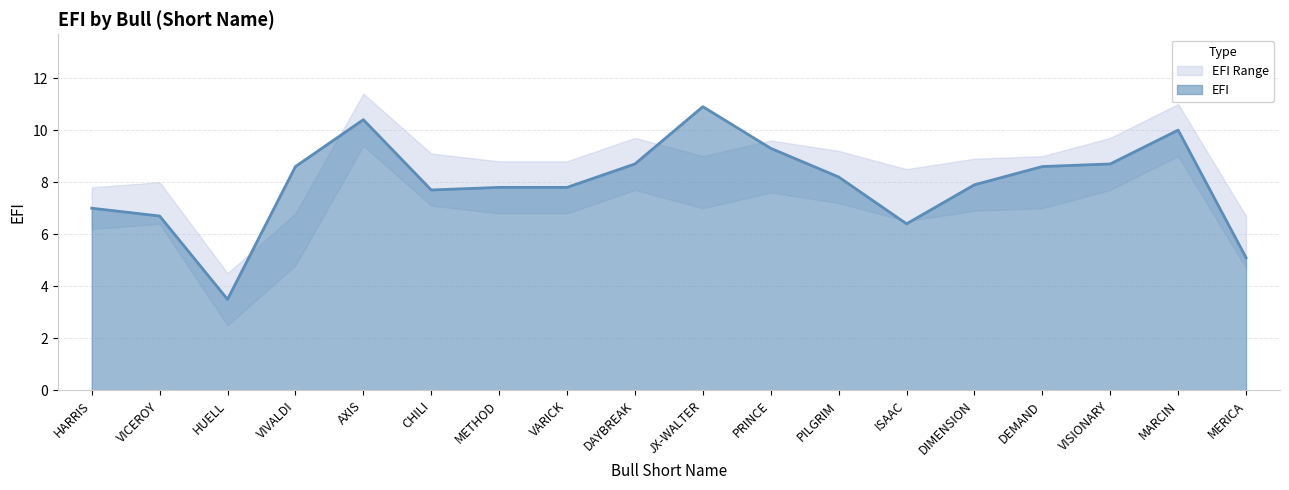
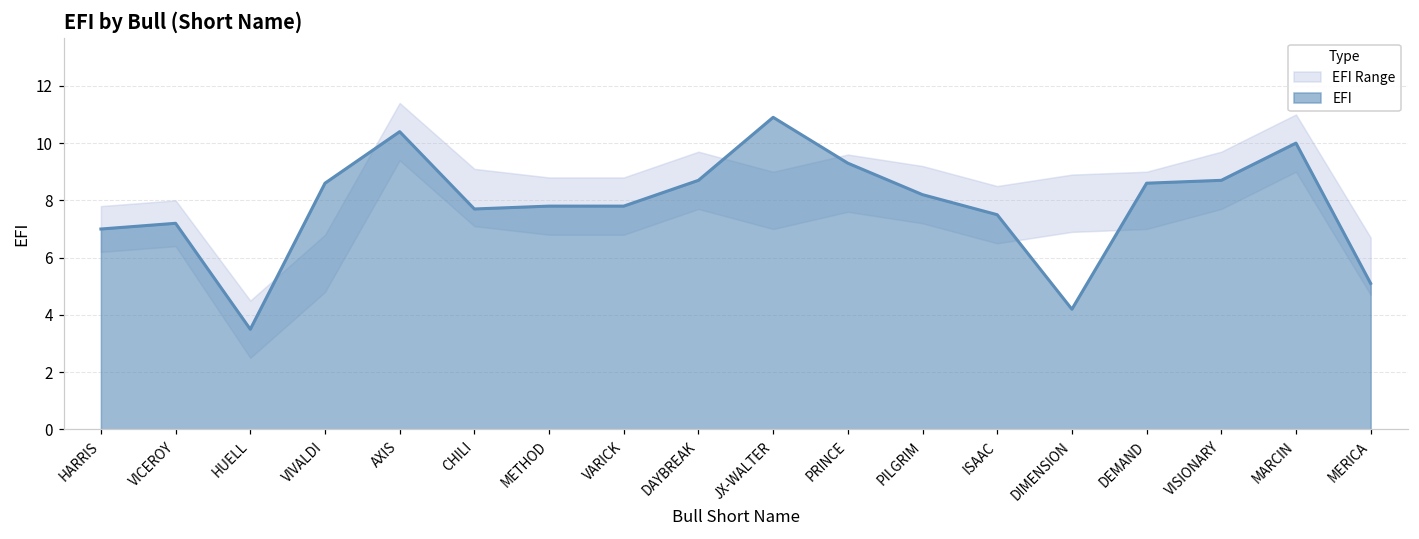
  {
    "EFI": {
      "HARRIS": 7.0,
-     "VICEROY": 6.7,
+     "VICEROY": 7.2,
      "HUELL": 3.5,
      "VIVALDI": 8.6,
      "AXIS": 10.4,
      "CHILI": 7.7,
      "METHOD": 7.8,
      "VARICK": 7.8,
      "DAYBREAK": 8.7,
      "JX-WALTER": 10.9,
      "PRINCE": 9.3,
      "PILGRIM": 8.2,
-     "ISAAC": 6.4,
-     "DIMENSION": 7.9,
+     "ISAAC": 7.5,
+     "DIMENSION": 4.2,
      "DEMAND": 8.6,
      "VISIONARY": 8.7,
      "MARCIN": 10.0,
      "MERICA": 5.1
    }
  }
